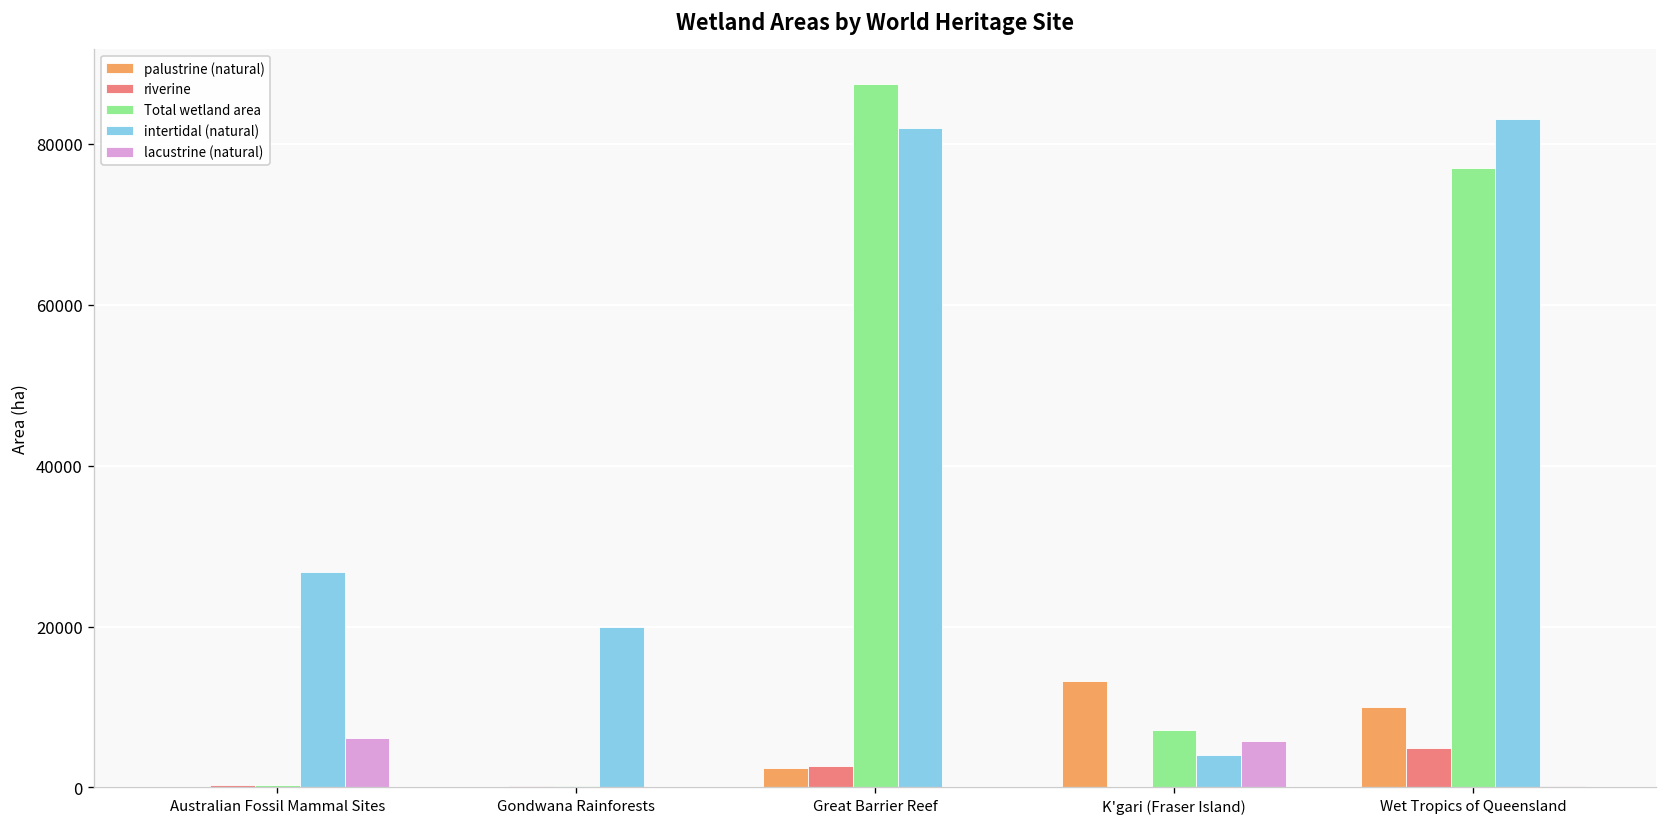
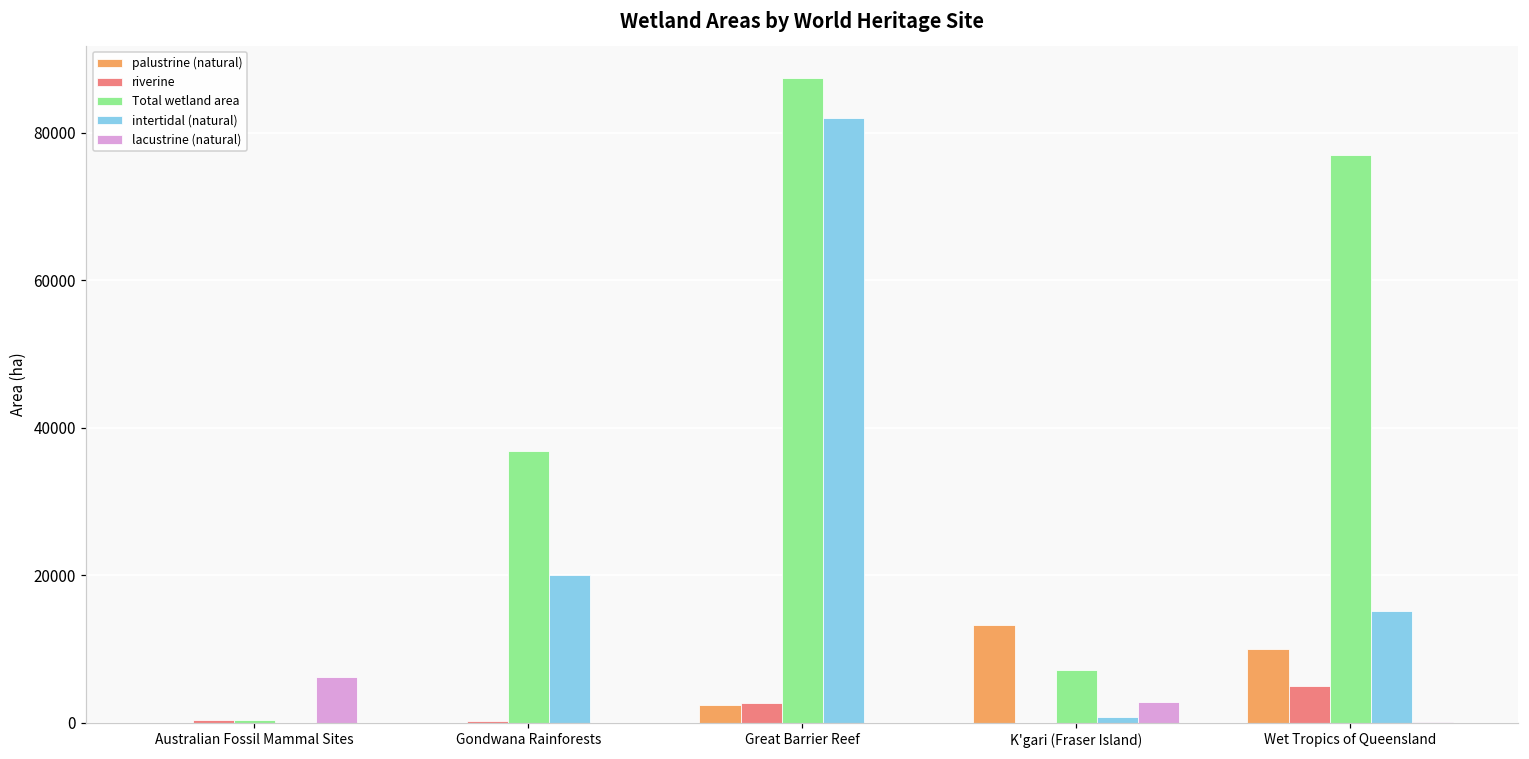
  {
    "Total wetland area": {
-     "Gondwana Rainforests": 0,
+     "Gondwana Rainforests": 37000,
      "Great Barrier Reef": 87000,
      "K'gari (Fraser Island)": 7000,
      "Wet Tropics of Queensland": 77000
    },
    "intertidal (natural)": {
-     "Australian Fossil Mammal Sites": 27000,
+     "Australian Fossil Mammal Sites": 0,
      "Gondwana Rainforests": 20000,
      "Great Barrier Reef": 82000,
-     "K'gari (Fraser Island)": 4000,
-     "Wet Tropics of Queensland": 83000
+     "K'gari (Fraser Island)": 1000,
+     "Wet Tropics of Queensland": 15000
    },
    "lacustrine (natural)": {
      "Australian Fossil Mammal Sites": 6000,
      "Gondwana Rainforests": 0,
-     "K'gari (Fraser Island)": 6000
+     "K'gari (Fraser Island)": 3000
    }
  }
